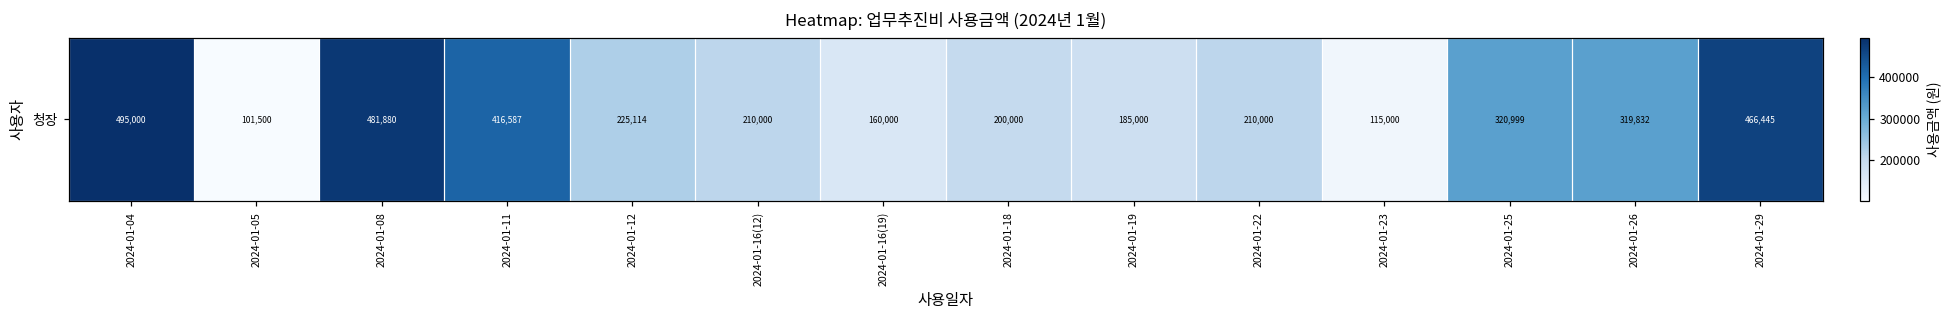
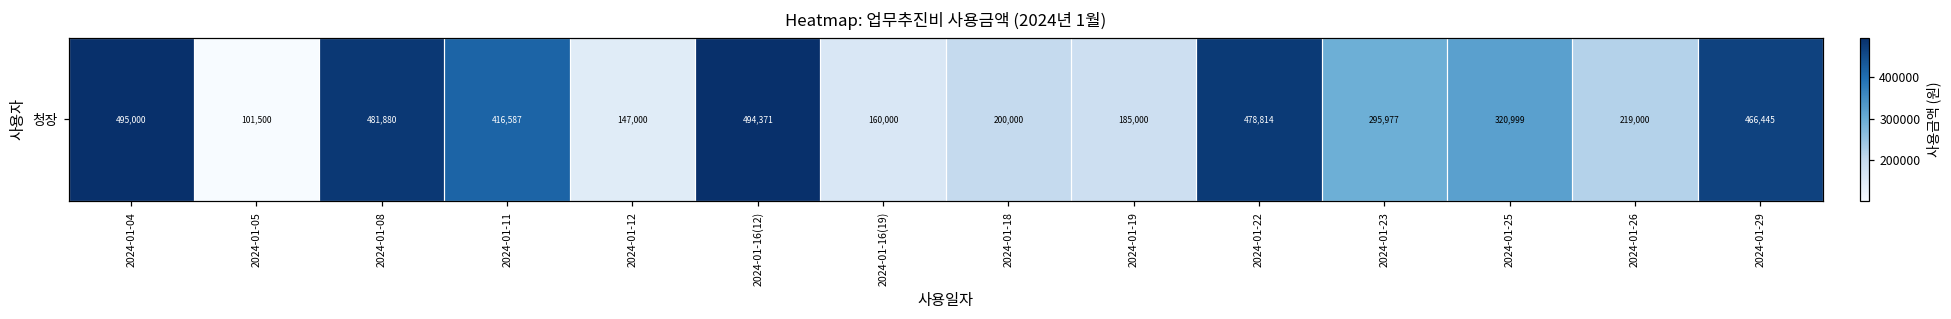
  {
    "청장": {
      "2024-01-04": "495,000",
      "2024-01-05": "101,500",
      "2024-01-08": "481,880",
      "2024-01-11": "416,587",
-     "2024-01-12": "225,114",
-     "2024-01-16(12)": "210,000",
+     "2024-01-12": "147,000",
+     "2024-01-16(12)": "494,371",
      "2024-01-16(19)": "160,000",
      "2024-01-18": "200,000",
      "2024-01-19": "185,000",
-     "2024-01-22": "210,000",
-     "2024-01-23": "115,000",
+     "2024-01-22": "478,814",
+     "2024-01-23": "295,977",
      "2024-01-25": "320,999",
-     "2024-01-26": "319,832",
+     "2024-01-26": "219,000",
      "2024-01-29": "466,445"
    }
  }
